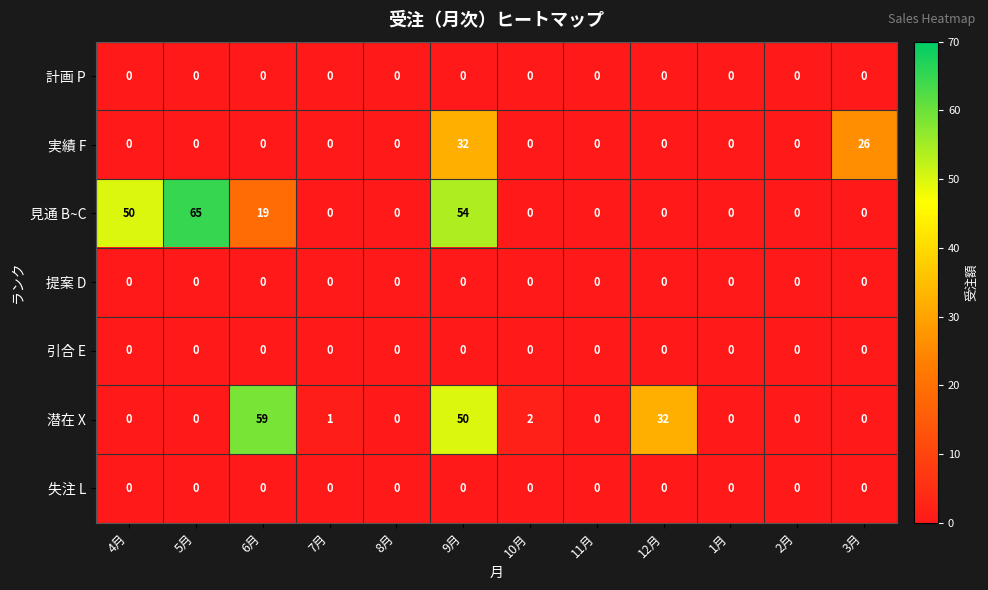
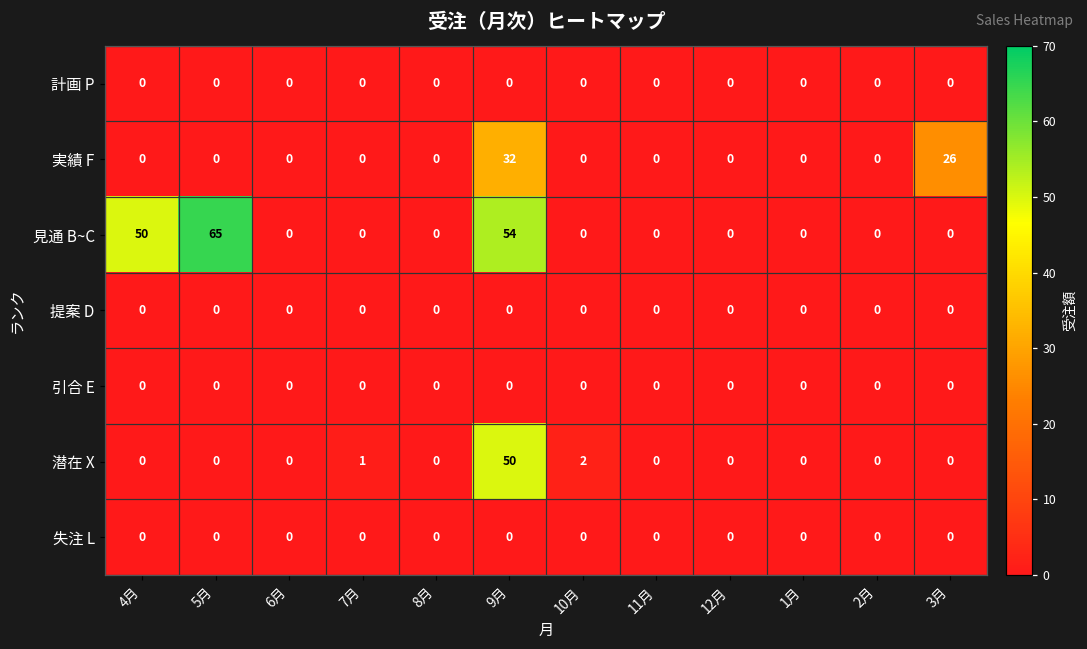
  {
    "計画 P": {
      "4月": 0,
      "5月": 0,
      "6月": 0,
      "7月": 0,
      "8月": 0,
      "9月": 0,
      "10月": 0,
      "11月": 0,
      "12月": 0,
      "1月": 0,
      "2月": 0,
      "3月": 0
    },
    "実績 F": {
      "4月": 0,
      "5月": 0,
      "6月": 0,
      "7月": 0,
      "8月": 0,
      "9月": 32,
      "10月": 0,
      "11月": 0,
      "12月": 0,
      "1月": 0,
      "2月": 0,
      "3月": 26
    },
    "見通 B~C": {
      "4月": 50,
      "5月": 65,
-     "6月": 19,
+     "6月": 0,
      "7月": 0,
      "8月": 0,
      "9月": 54,
      "10月": 0,
      "11月": 0,
      "12月": 0,
      "1月": 0,
      "2月": 0,
      "3月": 0
    },
    "提案 D": {
      "4月": 0,
      "5月": 0,
      "6月": 0,
      "7月": 0,
      "8月": 0,
      "9月": 0,
      "10月": 0,
      "11月": 0,
      "12月": 0,
      "1月": 0,
      "2月": 0,
      "3月": 0
    },
    "引合 E": {
      "4月": 0,
      "5月": 0,
      "6月": 0,
      "7月": 0,
      "8月": 0,
      "9月": 0,
      "10月": 0,
      "11月": 0,
      "12月": 0,
      "1月": 0,
      "2月": 0,
      "3月": 0
    },
    "潜在 X": {
      "4月": 0,
      "5月": 0,
-     "6月": 59,
+     "6月": 0,
      "7月": 1,
      "8月": 0,
      "9月": 50,
      "10月": 2,
      "11月": 0,
-     "12月": 32,
+     "12月": 0,
      "1月": 0,
      "2月": 0,
      "3月": 0
    },
    "失注 L": {
      "4月": 0,
      "5月": 0,
      "6月": 0,
      "7月": 0,
      "8月": 0,
      "9月": 0,
      "10月": 0,
      "11月": 0,
      "12月": 0,
      "1月": 0,
      "2月": 0,
      "3月": 0
    }
  }
